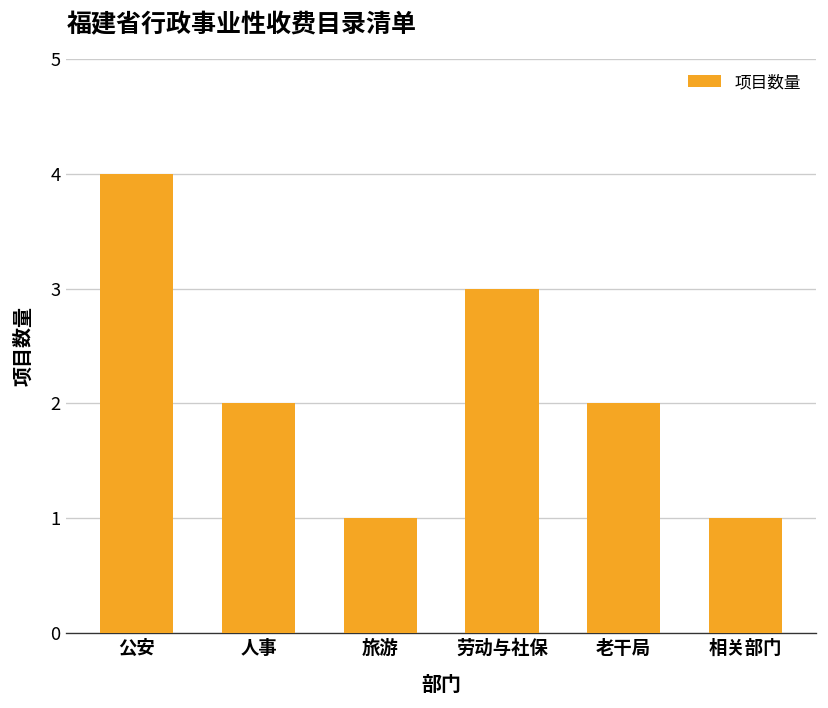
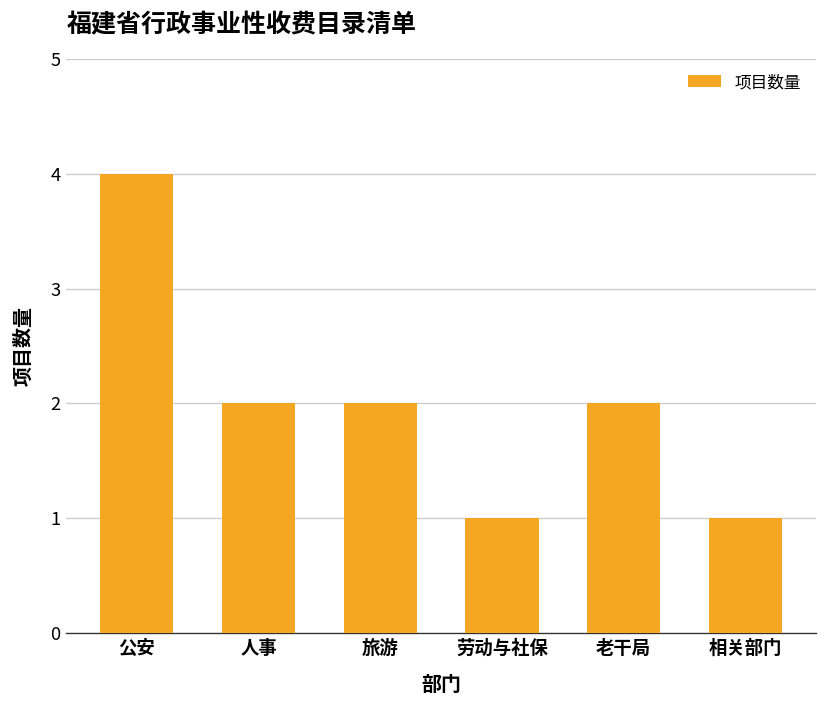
  {
    "公安": 4,
    "人事": 2,
-   "旅游": 1,
-   "劳动与社保": 3,
+   "旅游": 2,
+   "劳动与社保": 1,
    "老干局": 2,
    "相关部门": 1
  }
